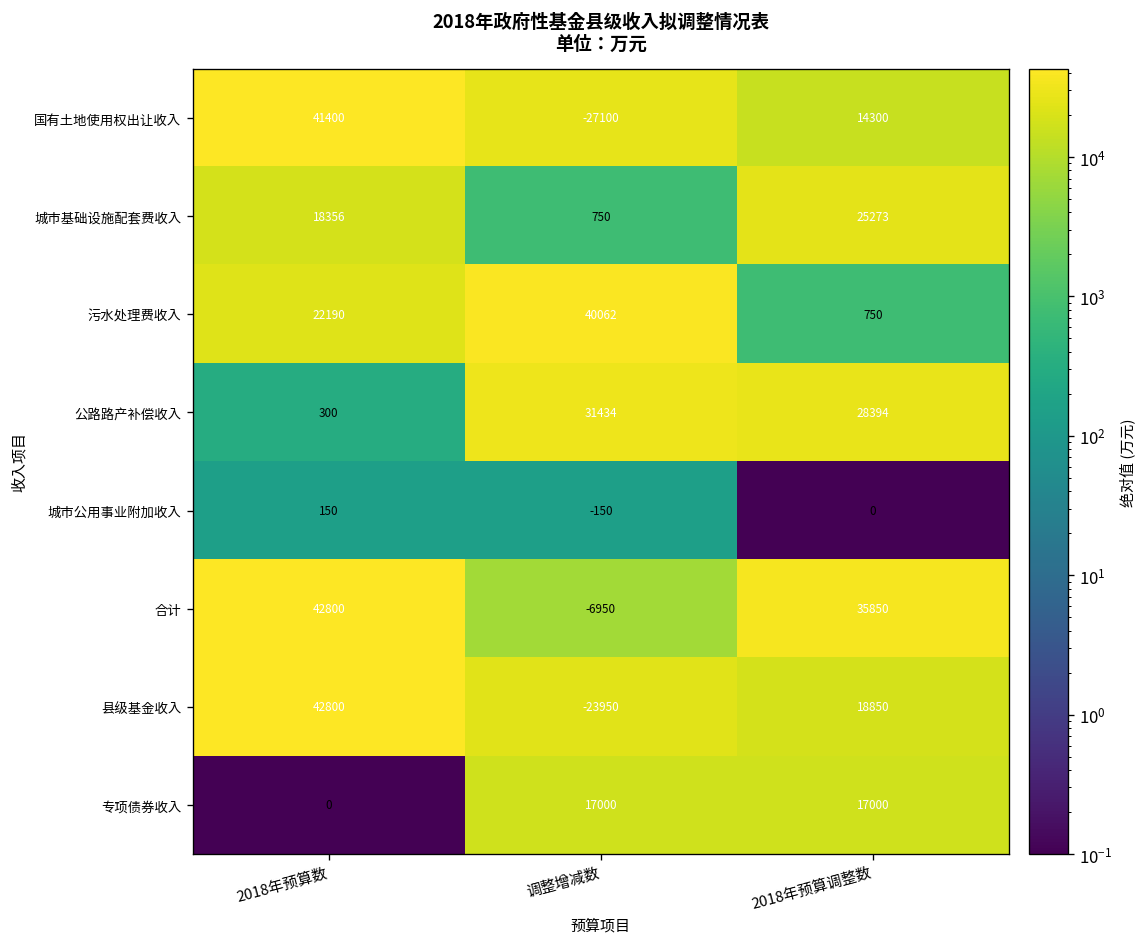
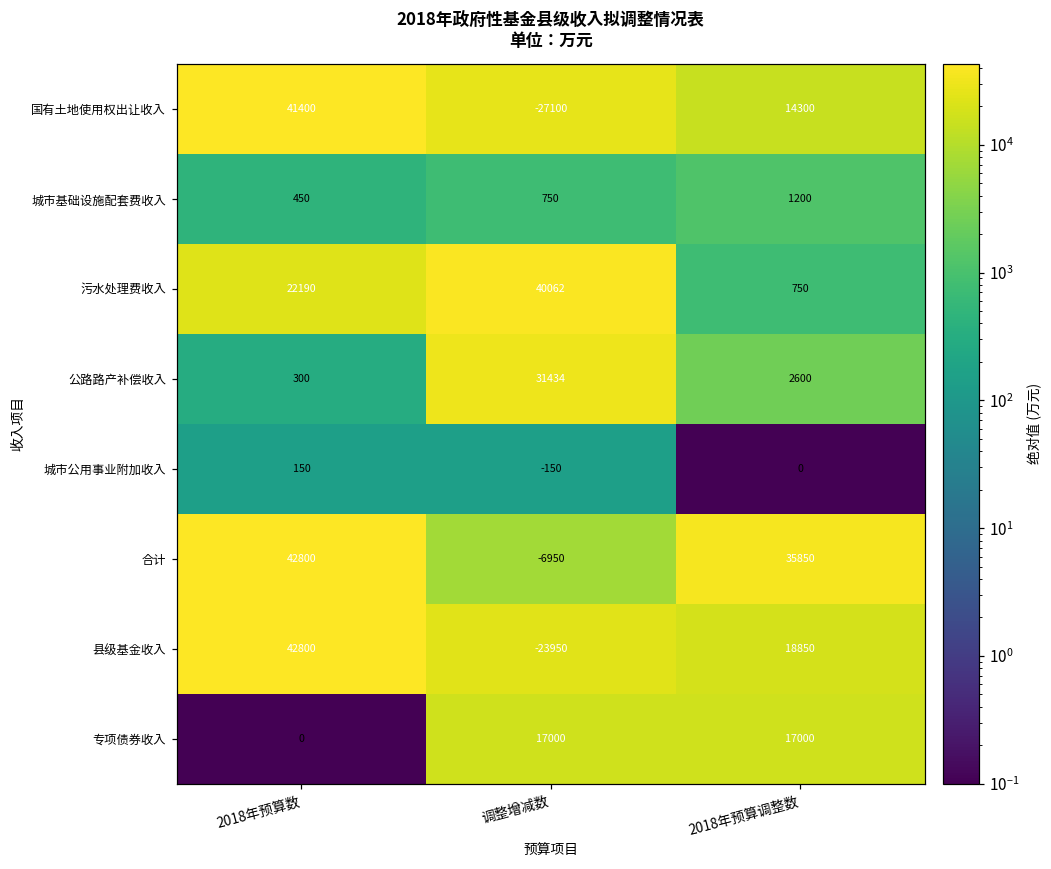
  {
    "国有土地使用权出让收入": {
      "2018年预算数": 41400,
      "调整增减数": -27100,
      "2018年预算调整数": 14300
    },
    "城市基础设施配套费收入": {
-     "2018年预算数": 18356,
+     "2018年预算数": 450,
      "调整增减数": 750,
-     "2018年预算调整数": 25273
+     "2018年预算调整数": 1200
    },
    "污水处理费收入": {
      "2018年预算数": 22190,
      "调整增减数": 40062,
      "2018年预算调整数": 750
    },
    "公路路产补偿收入": {
      "2018年预算数": 300,
      "调整增减数": 31434,
-     "2018年预算调整数": 28394
+     "2018年预算调整数": 2600
    },
    "城市公用事业附加收入": {
      "2018年预算数": 150,
      "调整增减数": -150,
      "2018年预算调整数": 0
    },
    "合计": {
      "2018年预算数": 42800,
      "调整增减数": -6950,
      "2018年预算调整数": 35850
    },
    "县级基金收入": {
      "2018年预算数": 42800,
      "调整增减数": -23950,
      "2018年预算调整数": 18850
    },
    "专项债券收入": {
      "2018年预算数": 0,
      "调整增减数": 17000,
      "2018年预算调整数": 17000
    }
  }
